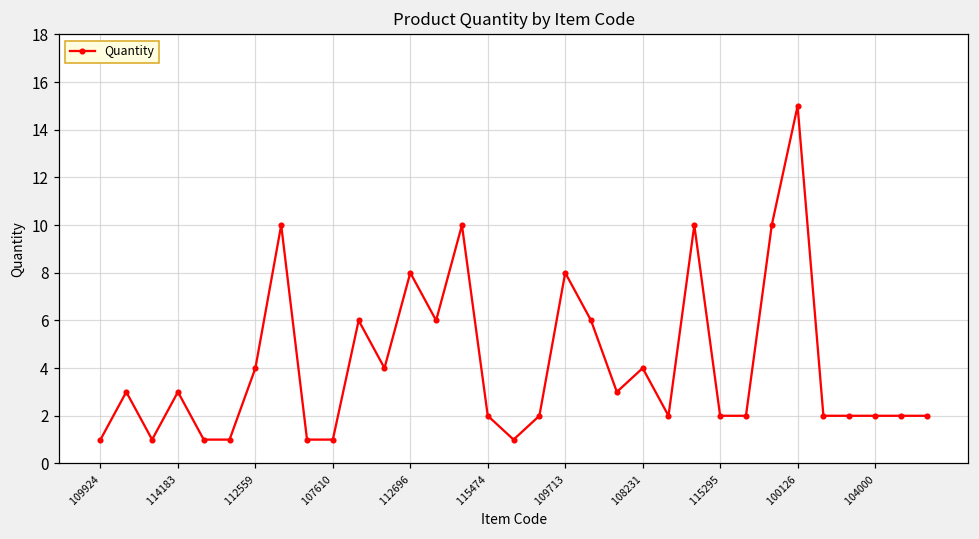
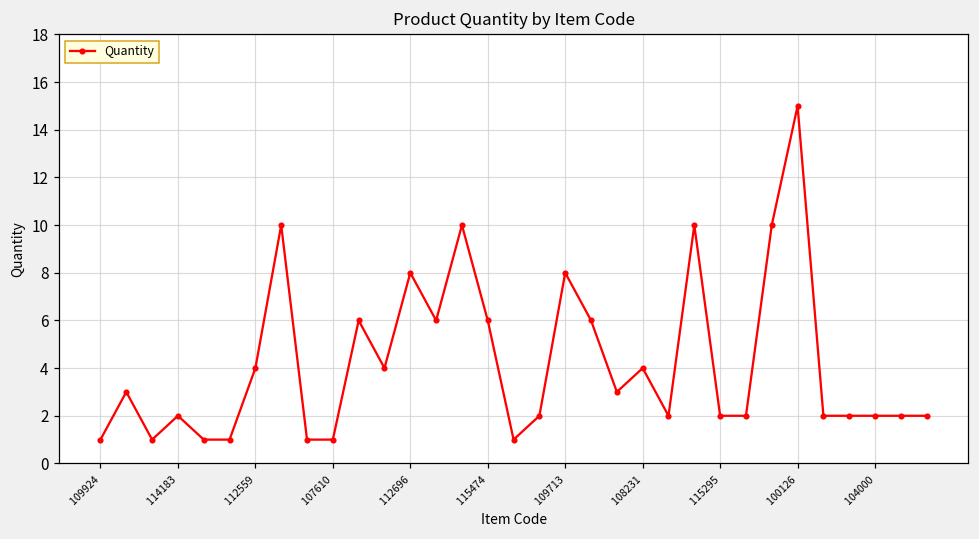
  {
    "109924": 1,
-   "114183": 3,
+   "114183": 2,
    "112559": 4,
    "107610": 1,
    "112696": 8,
-   "115474": 2,
+   "115474": 6,
    "109713": 8,
    "108231": 4,
    "115295": 2,
    "100126": 15,
    "104000": 2
  }
